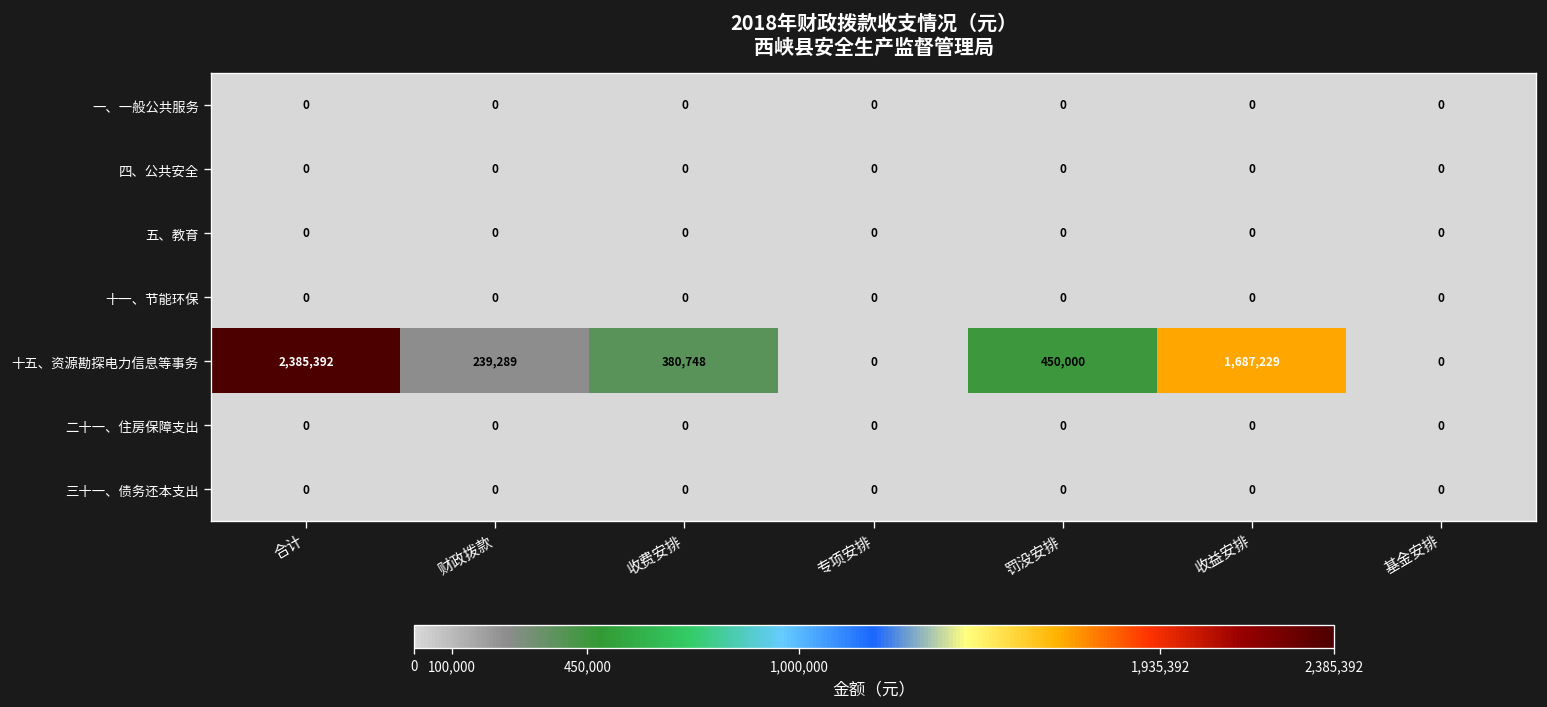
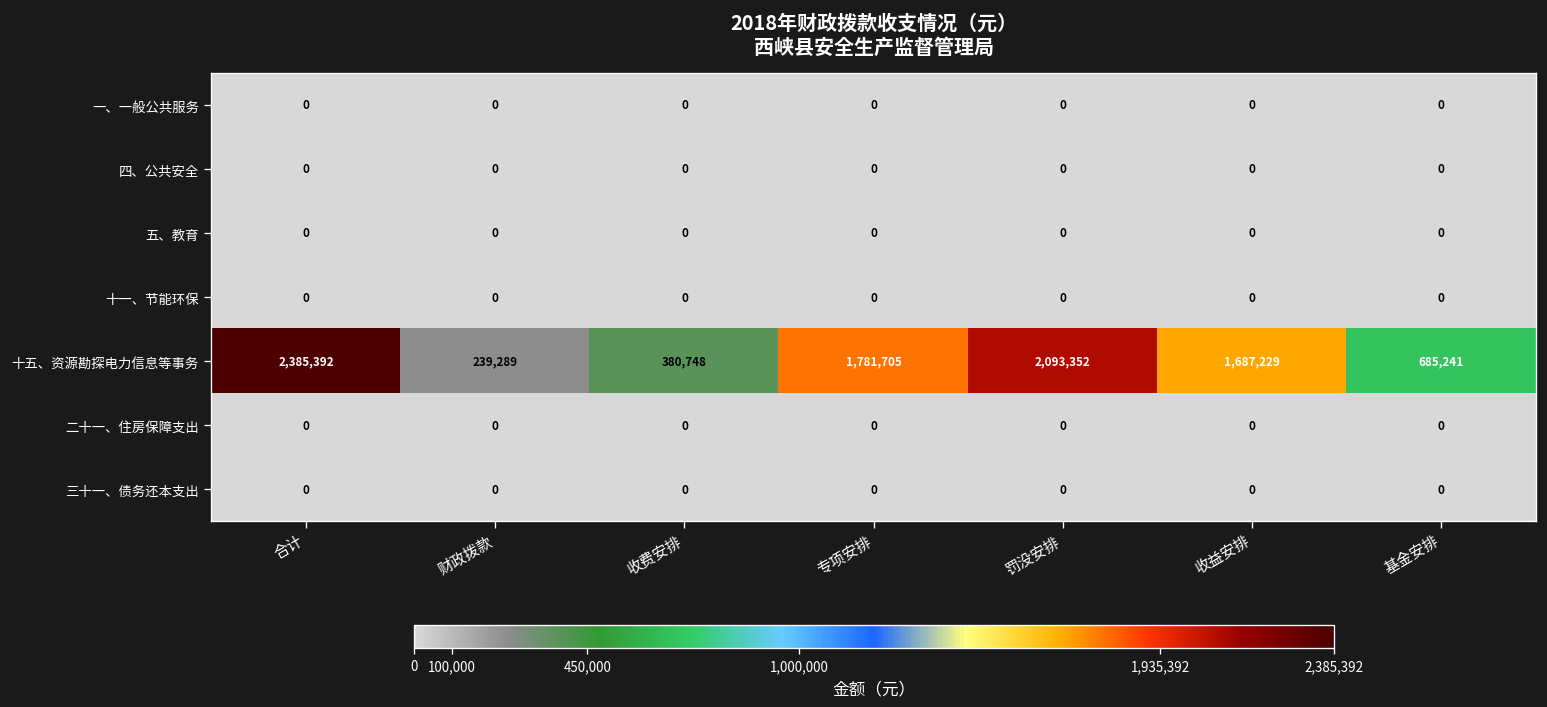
  {
    "一、一般公共服务": {
      "合计": "0",
      "财政拨款": "0",
      "收费安排": "0",
      "专项安排": "0",
      "罚没安排": "0",
      "收益安排": "0",
      "基金安排": "0"
    },
    "四、公共安全": {
      "合计": "0",
      "财政拨款": "0",
      "收费安排": "0",
      "专项安排": "0",
      "罚没安排": "0",
      "收益安排": "0",
      "基金安排": "0"
    },
    "五、教育": {
      "合计": "0",
      "财政拨款": "0",
      "收费安排": "0",
      "专项安排": "0",
      "罚没安排": "0",
      "收益安排": "0",
      "基金安排": "0"
    },
    "十一、节能环保": {
      "合计": "0",
      "财政拨款": "0",
      "收费安排": "0",
      "专项安排": "0",
      "罚没安排": "0",
      "收益安排": "0",
      "基金安排": "0"
    },
    "十五、资源勘探电力信息等事务": {
      "合计": "2,385,392",
      "财政拨款": "239,289",
      "收费安排": "380,748",
-     "专项安排": "0",
-     "罚没安排": "450,000",
+     "专项安排": "1,781,705",
+     "罚没安排": "2,093,352",
      "收益安排": "1,687,229",
-     "基金安排": "0"
+     "基金安排": "685,241"
    },
    "二十一、住房保障支出": {
      "合计": "0",
      "财政拨款": "0",
      "收费安排": "0",
      "专项安排": "0",
      "罚没安排": "0",
      "收益安排": "0",
      "基金安排": "0"
    },
    "三十一、债务还本支出": {
      "合计": "0",
      "财政拨款": "0",
      "收费安排": "0",
      "专项安排": "0",
      "罚没安排": "0",
      "收益安排": "0",
      "基金安排": "0"
    }
  }
